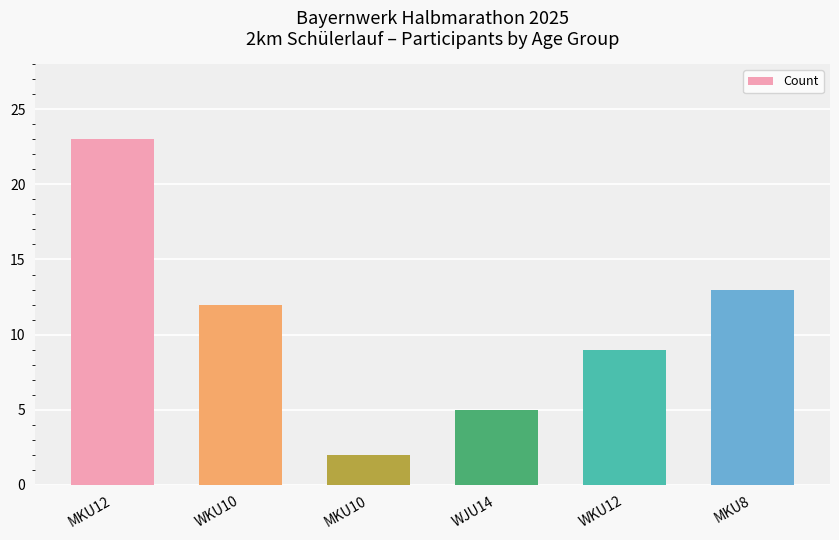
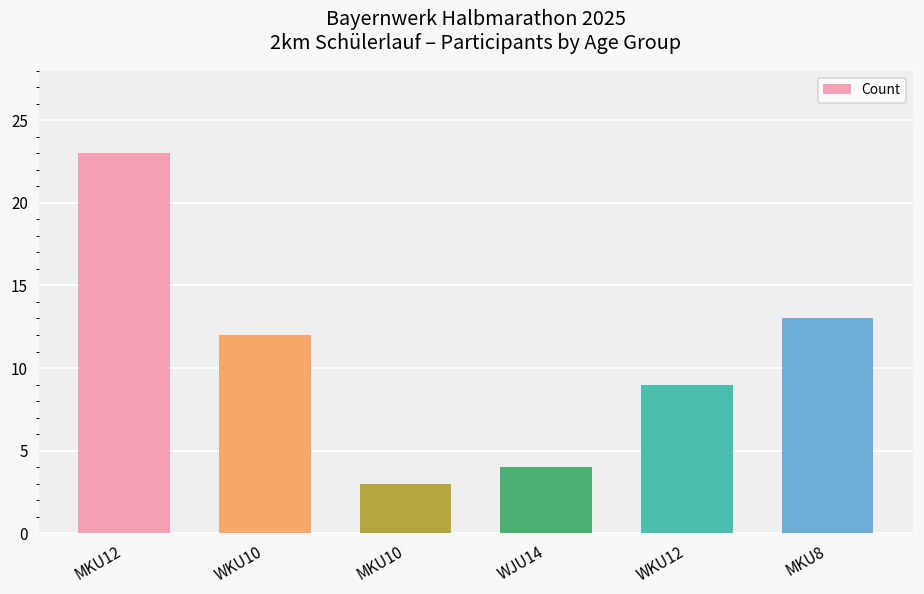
  {
    "MKU12": 23,
    "WKU10": 12,
-   "MKU10": 2,
-   "WJU14": 5,
+   "MKU10": 3,
+   "WJU14": 4,
    "WKU12": 9,
    "MKU8": 13
  }
